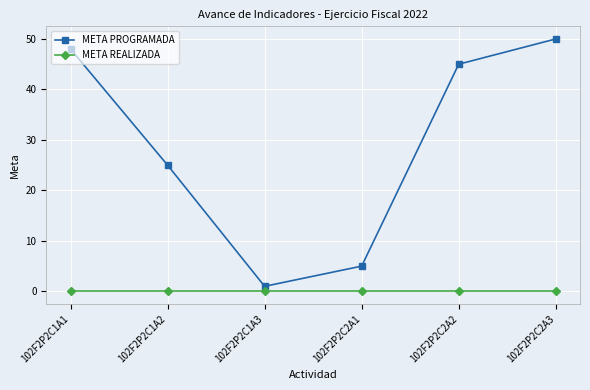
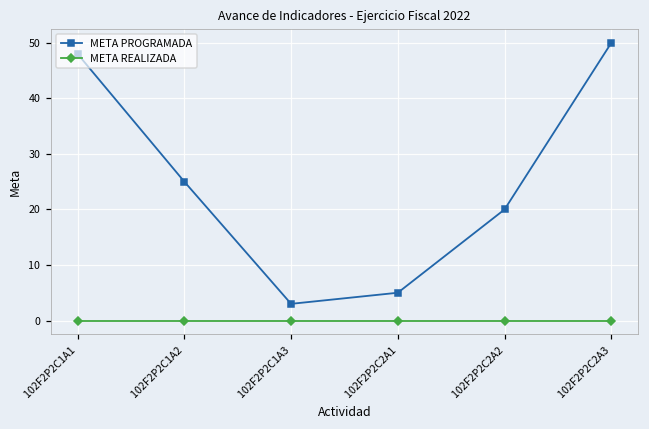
  {
    "META PROGRAMADA": {
      "102F2P2C1A2": 25,
-     "102F2P2C1A3": 1,
+     "102F2P2C1A3": 3,
      "102F2P2C2A1": 5,
-     "102F2P2C2A2": 45,
+     "102F2P2C2A2": 20,
      "102F2P2C2A3": 50
    },
    "META REALIZADA": {
      "102F2P2C1A1": 0,
      "102F2P2C1A2": 0,
      "102F2P2C1A3": 0,
      "102F2P2C2A1": 0,
      "102F2P2C2A2": 0,
      "102F2P2C2A3": 0
    }
  }
